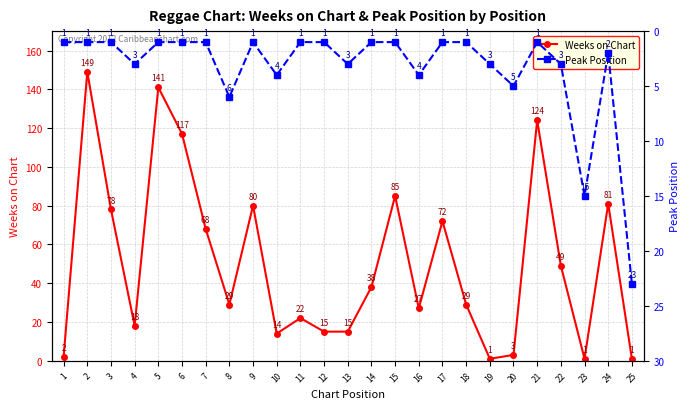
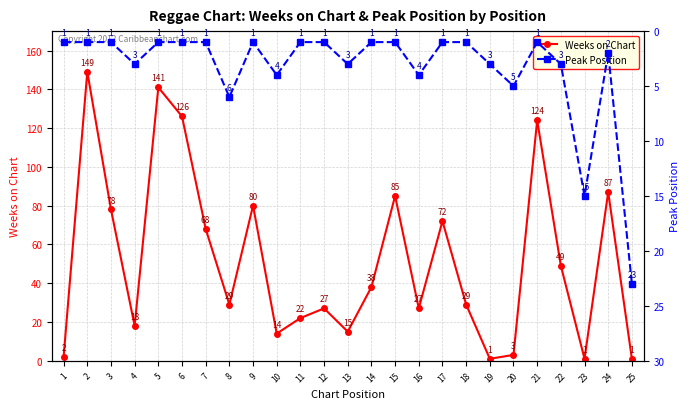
  {
    "Weeks on Chart": {
      "1": 2,
      "2": 149,
      "3": 78,
      "4": 18,
      "5": 141,
-     "6": 117,
+     "6": 126,
      "7": 68,
      "8": 29,
      "9": 80,
      "10": 14,
      "11": 22,
-     "12": 15,
+     "12": 27,
      "13": 15,
      "14": 38,
      "15": 85,
      "16": 27,
      "17": 72,
      "18": 29,
      "19": 1,
      "20": 3,
      "21": 124,
      "22": 49,
      "23": 1,
-     "24": 81,
+     "24": 87,
      "25": 1
    },
    "Peak Position": {
      "4": 3,
      "7": 1,
      "8": 6,
      "9": 1,
      "10": 4,
      "11": 1,
      "12": 1,
      "13": 3,
      "14": 1,
      "15": 1,
      "16": 4,
      "17": 1,
      "18": 1,
      "19": 3,
      "20": 5,
      "23": 15,
      "25": 23
    }
  }
